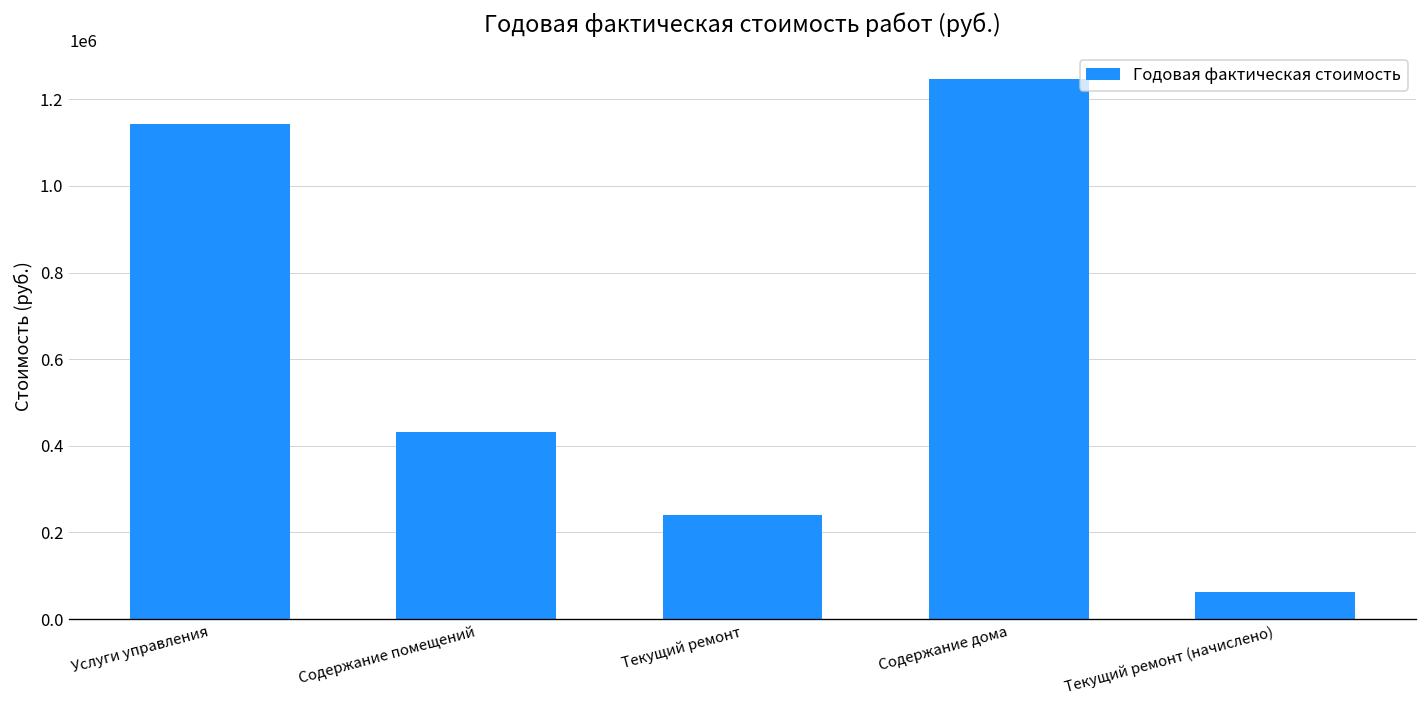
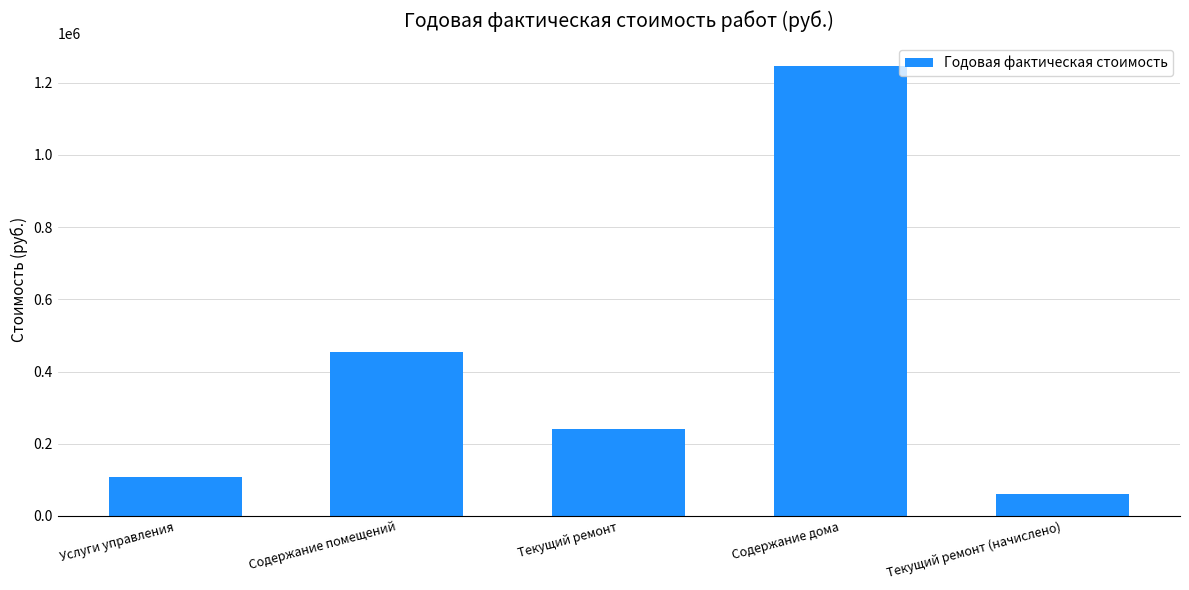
  {
-   "Услуги управления": 1140000,
-   "Содержание помещений": 430000,
+   "Услуги управления": 110000,
+   "Содержание помещений": 460000,
    "Текущий ремонт": 240000,
    "Содержание дома": 1250000,
    "Текущий ремонт (начислено)": 60000
  }
